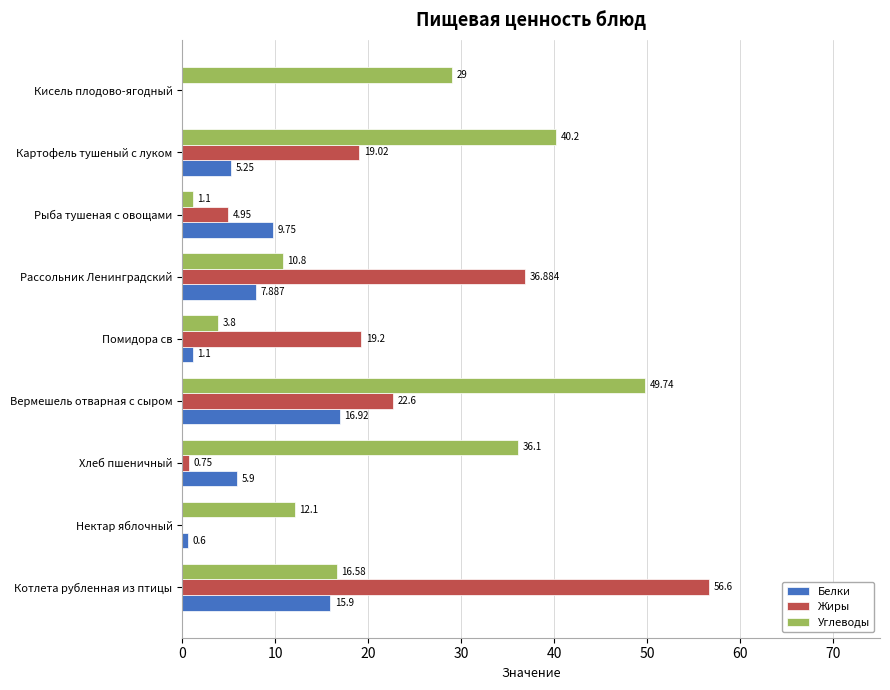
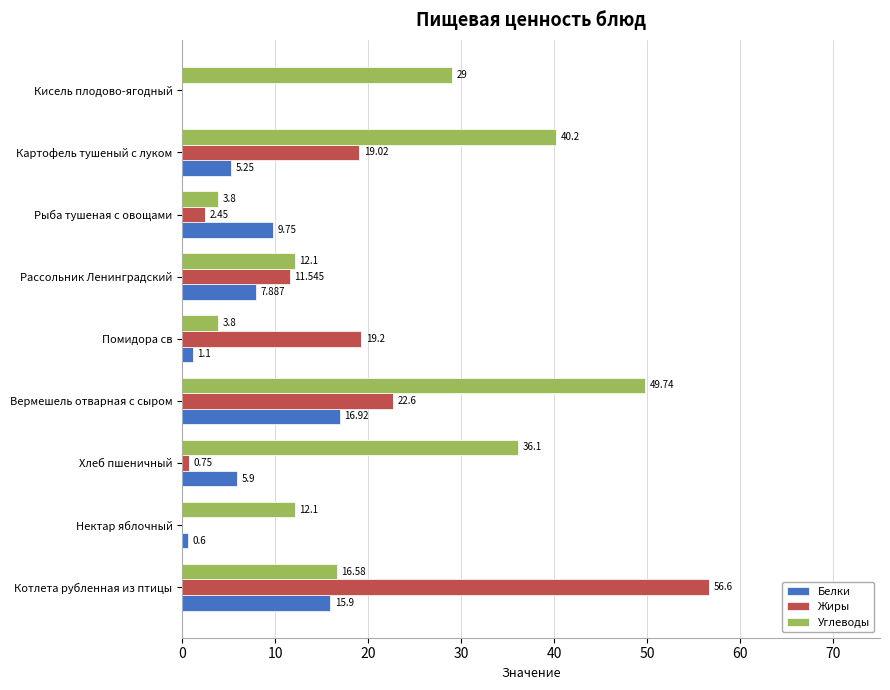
  {
    "Белки": {
      "Картофель тушеный с луком": 5.25,
      "Рыба тушеная с овощами": 9.75,
      "Рассольник Ленинградский": 7.887,
      "Помидора св": 1.1,
      "Вермешель отварная с сыром": 16.92,
      "Хлеб пшеничный": 5.9,
      "Нектар яблочный": 0.6,
      "Котлета рубленная из птицы": 15.9
    },
    "Жиры": {
      "Картофель тушеный с луком": 19.02,
-     "Рыба тушеная с овощами": 4.95,
-     "Рассольник Ленинградский": 36.884,
+     "Рыба тушеная с овощами": 2.45,
+     "Рассольник Ленинградский": 11.545,
      "Помидора св": 19.2,
      "Вермешель отварная с сыром": 22.6,
      "Хлеб пшеничный": 0.75,
      "Котлета рубленная из птицы": 56.6
    },
    "Углеводы": {
      "Кисель плодово-ягодный": 29,
      "Картофель тушеный с луком": 40.2,
-     "Рыба тушеная с овощами": 1.1,
-     "Рассольник Ленинградский": 10.8,
+     "Рыба тушеная с овощами": 3.8,
+     "Рассольник Ленинградский": 12.1,
      "Помидора св": 3.8,
      "Вермешель отварная с сыром": 49.74,
      "Хлеб пшеничный": 36.1,
      "Нектар яблочный": 12.1,
      "Котлета рубленная из птицы": 16.58
    }
  }
